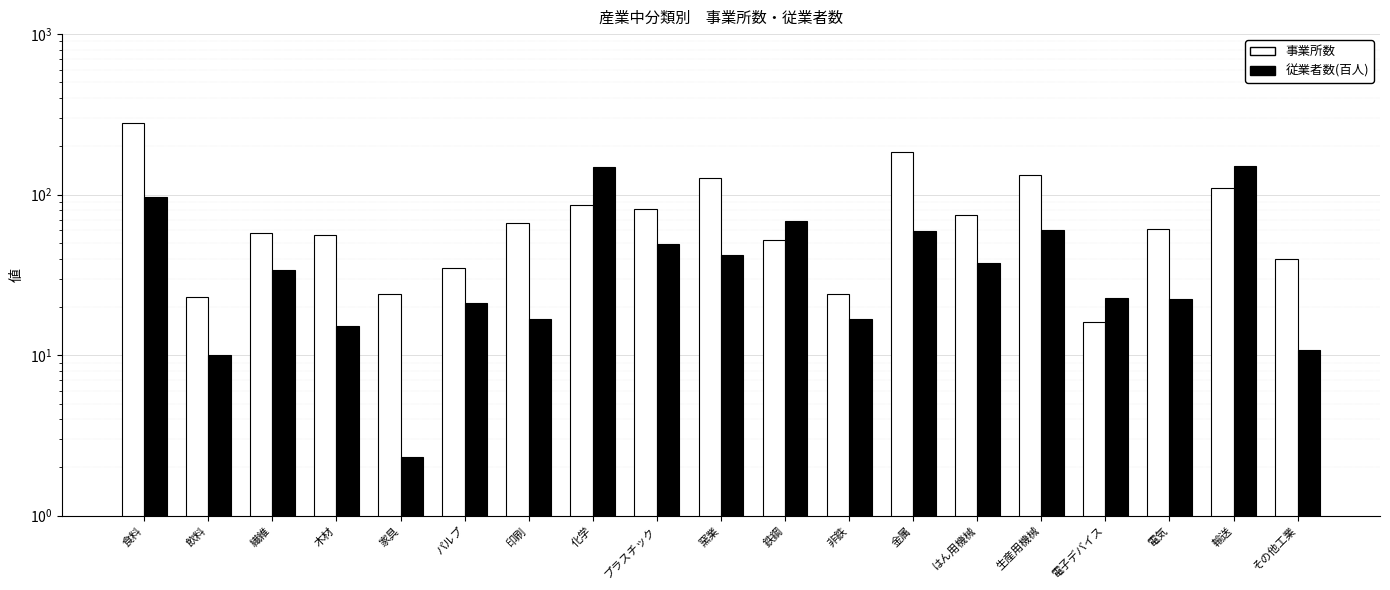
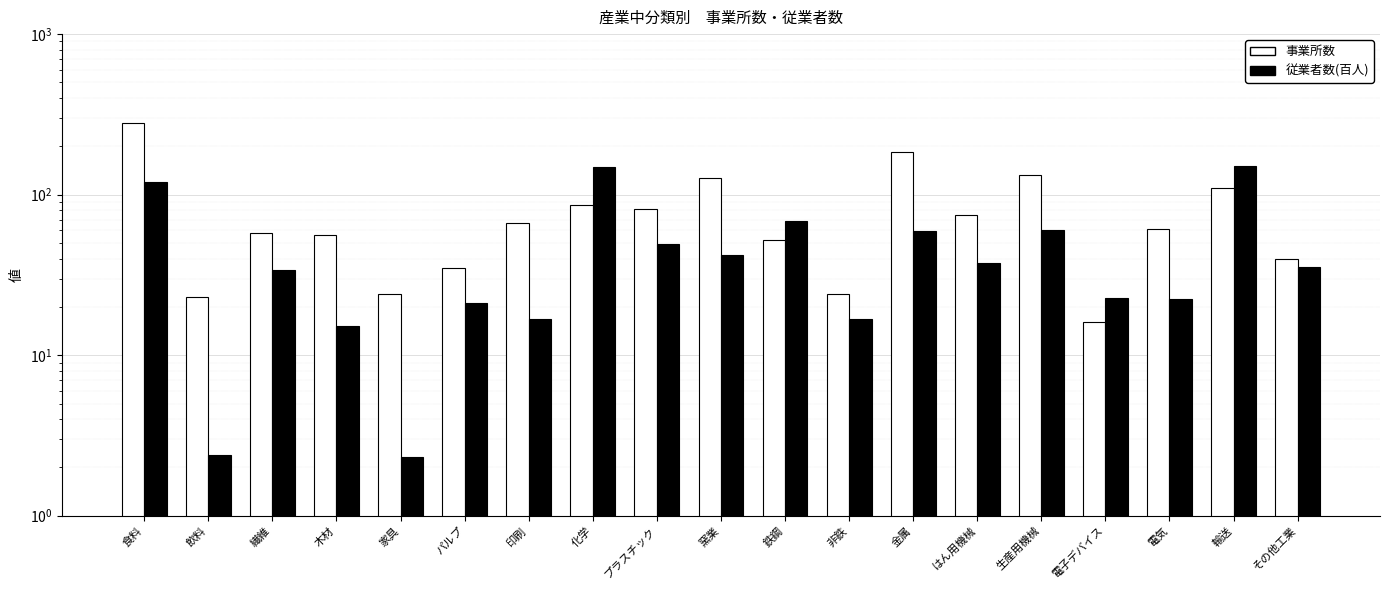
  {
    "事業所数": {
      "食料": 280,
      "飲料": 23,
      "繊維": 58,
      "木材": 56,
      "家具": 24,
      "パルプ": 35,
      "印刷": 67,
      "化学": 90,
      "プラスチック": 80,
      "窯業": 130,
      "鉄鋼": 52,
      "非鉄": 24,
      "金属": 190,
      "はん用機械": 80,
      "生産用機械": 130,
      "電子デバイス": 16,
      "電気": 61,
      "輸送": 110,
      "その他工業": 40
    },
    "従業者数(百人)": {
-     "食料": 100,
-     "飲料": 10,
+     "食料": 120,
+     "飲料": 2.4,
      "繊維": 34,
      "木材": 15,
      "家具": 2.3,
      "パルプ": 21,
      "印刷": 17,
      "化学": 150,
      "プラスチック": 49,
      "窯業": 42,
      "鉄鋼": 68,
      "非鉄": 17,
      "金属": 59,
      "はん用機械": 38,
      "生産用機械": 60,
      "電子デバイス": 23,
      "電気": 22,
      "輸送": 150,
-     "その他工業": 11
+     "その他工業": 35
    }
  }
